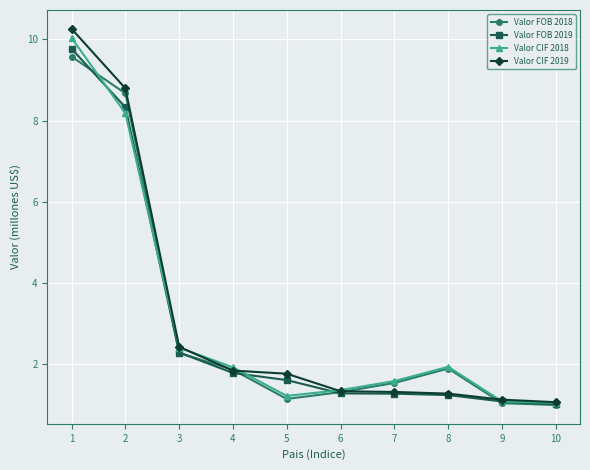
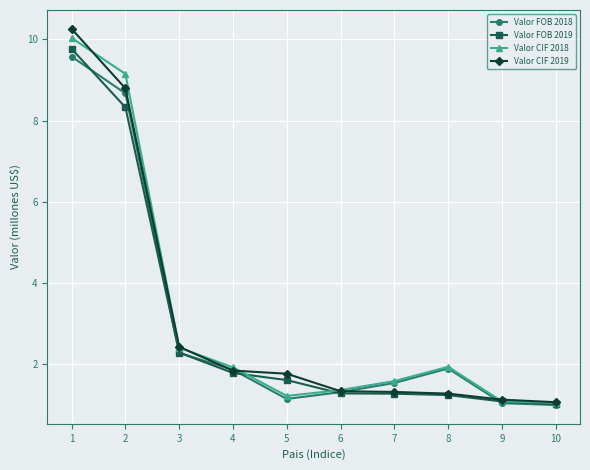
  {
    "Valor CIF 2018": {
      "1": 10.0,
-     "2": 8.2,
+     "2": 9.1,
      "5": 1.2
    }
  }
